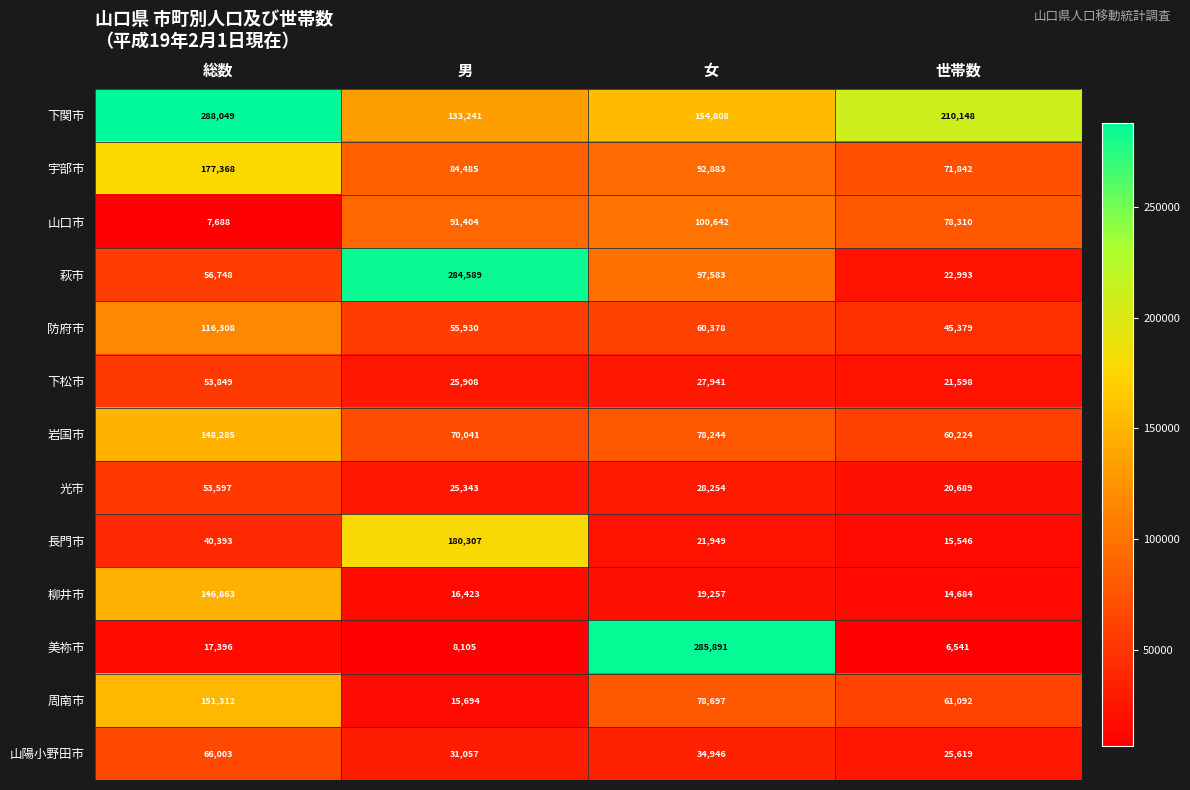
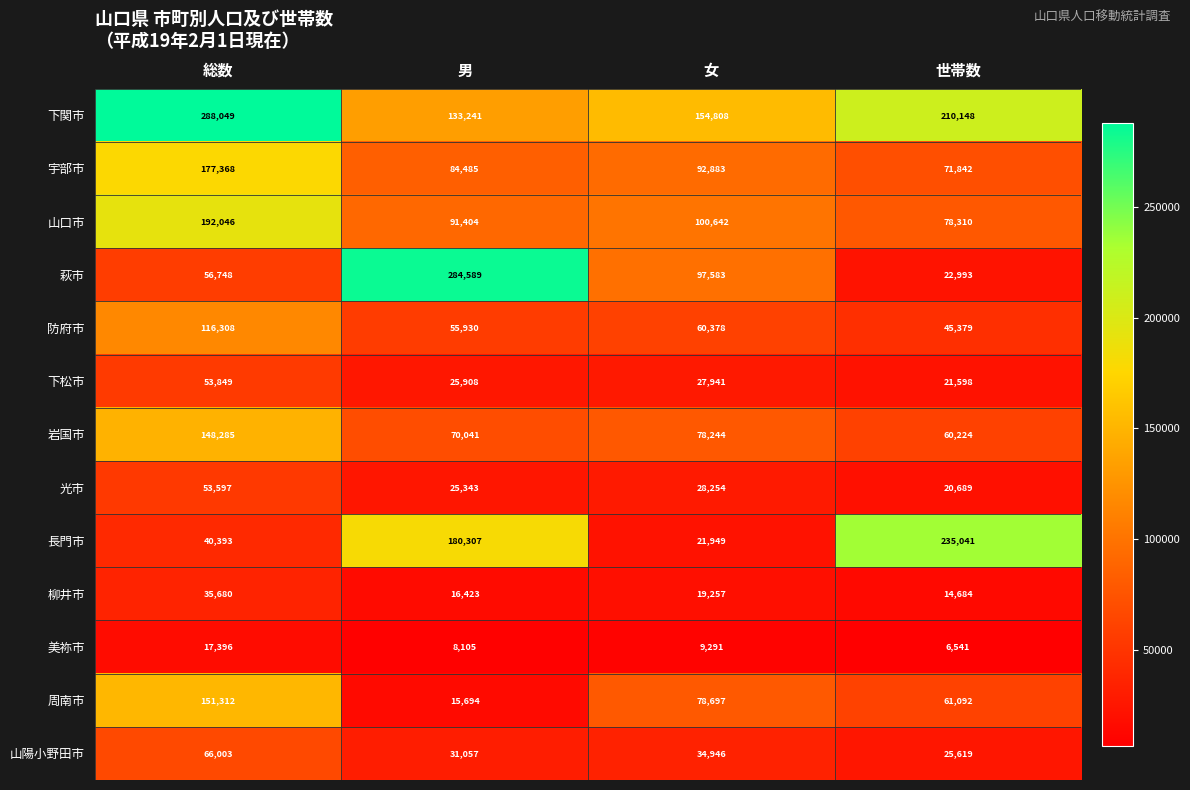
  {
    "下関市": {
      "総数": "288,049",
      "男": "133,241",
      "女": "154,808",
      "世帯数": "210,148"
    },
    "宇部市": {
      "総数": "177,368",
      "男": "84,485",
      "女": "92,883",
      "世帯数": "71,842"
    },
    "山口市": {
-     "総数": "7,688",
+     "総数": "192,046",
      "男": "91,404",
      "女": "100,642",
      "世帯数": "78,310"
    },
    "萩市": {
      "総数": "56,748",
      "男": "284,589",
      "女": "97,583",
      "世帯数": "22,993"
    },
    "防府市": {
      "総数": "116,308",
      "男": "55,930",
      "女": "60,378",
      "世帯数": "45,379"
    },
    "下松市": {
      "総数": "53,849",
      "男": "25,908",
      "女": "27,941",
      "世帯数": "21,598"
    },
    "岩国市": {
      "総数": "148,285",
      "男": "70,041",
      "女": "78,244",
      "世帯数": "60,224"
    },
    "光市": {
      "総数": "53,597",
      "男": "25,343",
      "女": "28,254",
      "世帯数": "20,689"
    },
    "長門市": {
      "総数": "40,393",
      "男": "180,307",
      "女": "21,949",
-     "世帯数": "15,546"
+     "世帯数": "235,041"
    },
    "柳井市": {
-     "総数": "146,863",
+     "総数": "35,680",
      "男": "16,423",
      "女": "19,257",
      "世帯数": "14,684"
    },
    "美祢市": {
      "総数": "17,396",
      "男": "8,105",
-     "女": "285,891",
+     "女": "9,291",
      "世帯数": "6,541"
    },
    "周南市": {
      "総数": "151,312",
      "男": "15,694",
      "女": "78,697",
      "世帯数": "61,092"
    },
    "山陽小野田市": {
      "総数": "66,003",
      "男": "31,057",
      "女": "34,946",
      "世帯数": "25,619"
    }
  }
